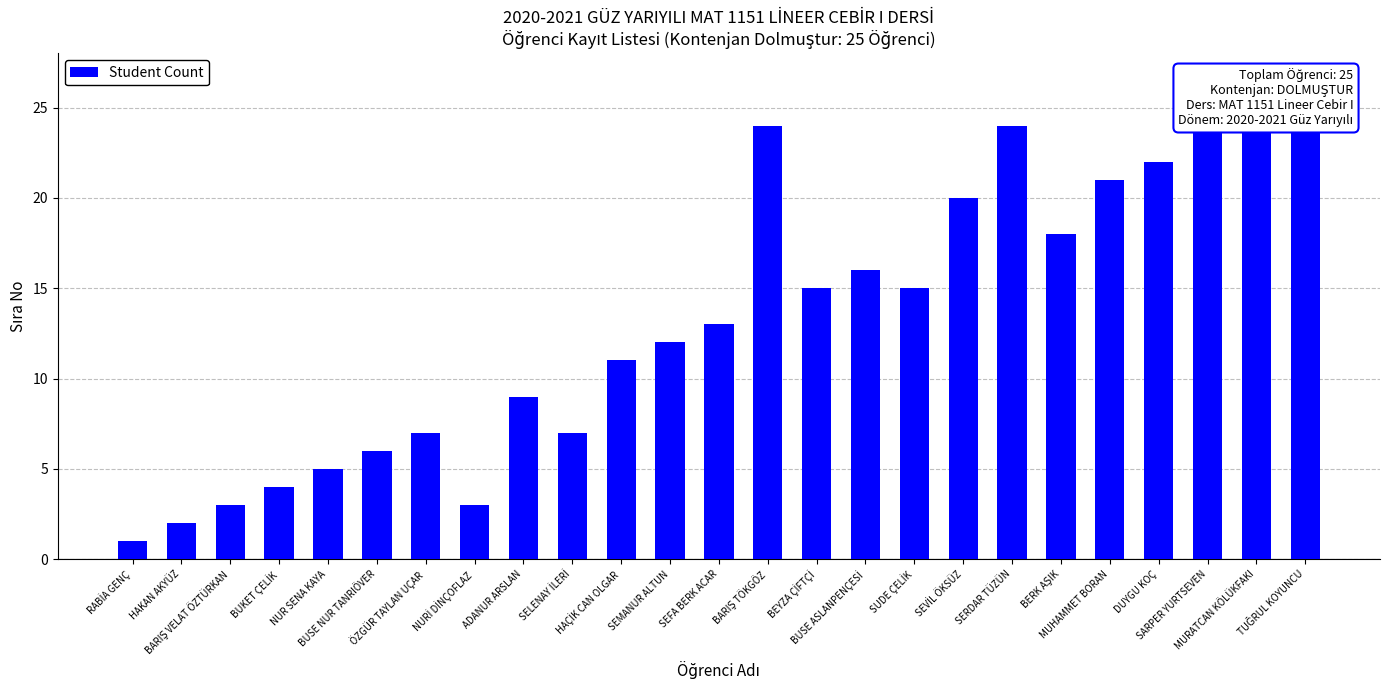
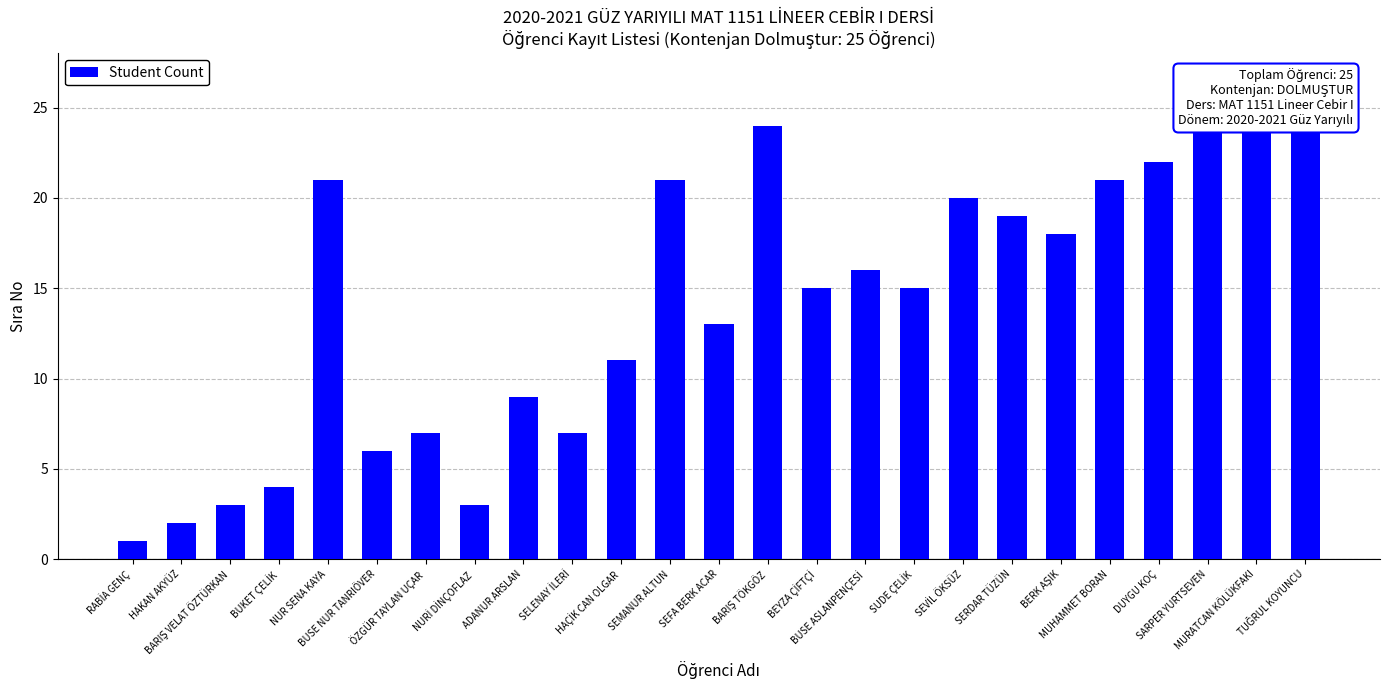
  {
    "RABİA GENÇ": 1,
    "HAKAN AKYÜZ": 2,
    "BARIŞ VELAT ÖZTÜRKAN": 3,
    "BUKET ÇELİK": 4,
-   "NUR SENA KAYA": 5,
+   "NUR SENA KAYA": 21,
    "BUSE NUR TANRIÖVER": 6,
    "ÖZGÜR TAYLAN UÇAR": 7,
    "NURİ DİNÇOFLAZ": 3,
    "ADANUR ARSLAN": 9,
    "SELENAY İLERİ": 7,
    "HAÇİK CAN OLGAR": 11,
-   "SEMANUR ALTUN": 12,
+   "SEMANUR ALTUN": 21,
    "SEFA BERK ACAR": 13,
    "BARIŞ TÖKGÖZ": 24,
    "BEYZA ÇİFTÇİ": 15,
    "BUSE ASLANPENÇESİ": 16,
    "SUDE ÇELİK": 15,
    "SEVİL ÖKSÜZ": 20,
-   "SERDAR TÜZÜN": 24,
+   "SERDAR TÜZÜN": 19,
    "BERK AŞIK": 18,
    "MUHAMMET BORAN": 21,
    "DUYGU KOÇ": 22
  }
